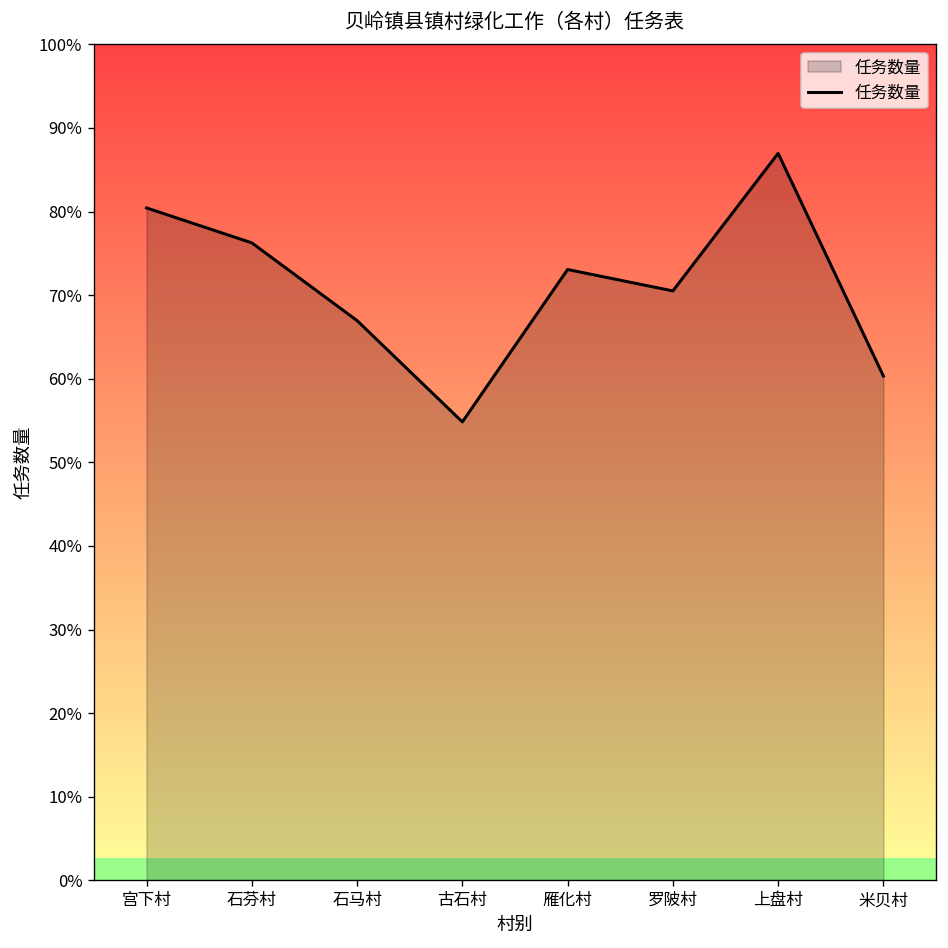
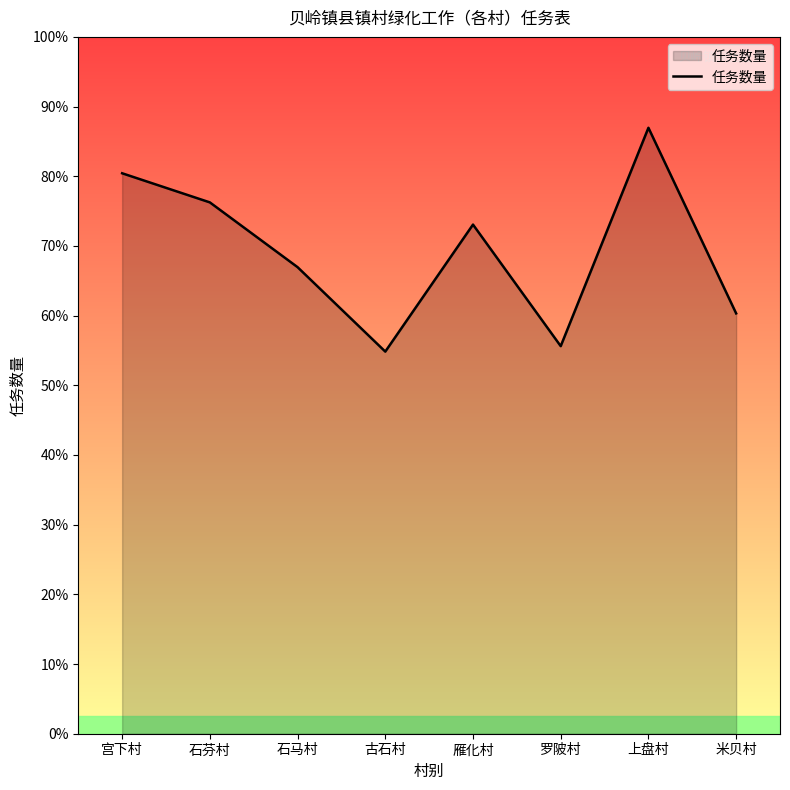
  {
    "宫下村": "80%",
    "石芬村": "76%",
    "石马村": "67%",
    "古石村": "55%",
    "雁化村": "73%",
-   "罗陂村": "71%",
+   "罗陂村": "56%",
    "上盘村": "87%",
    "米贝村": "60%"
  }
